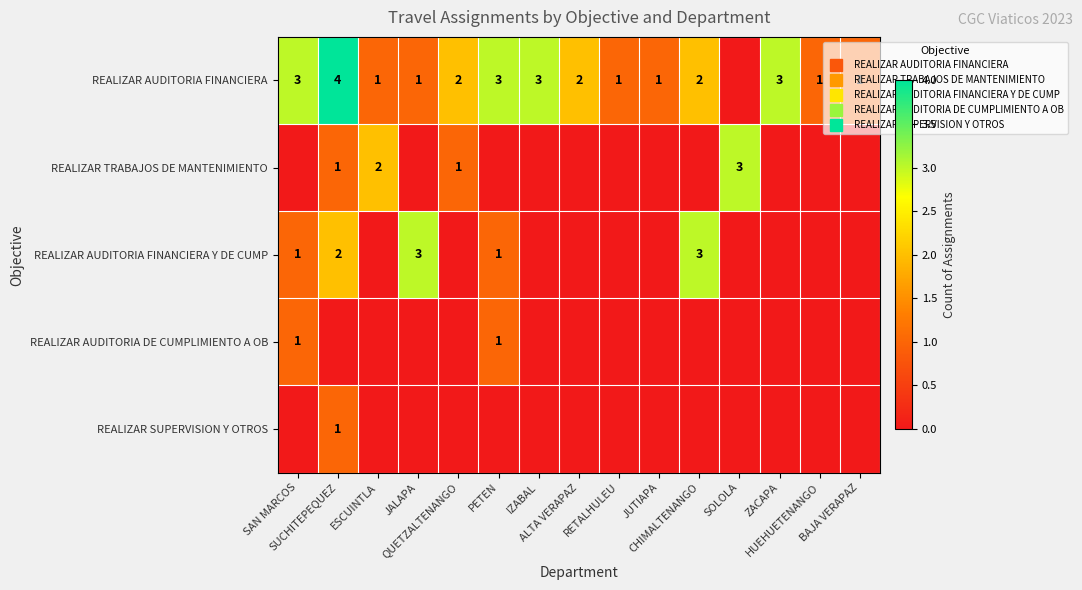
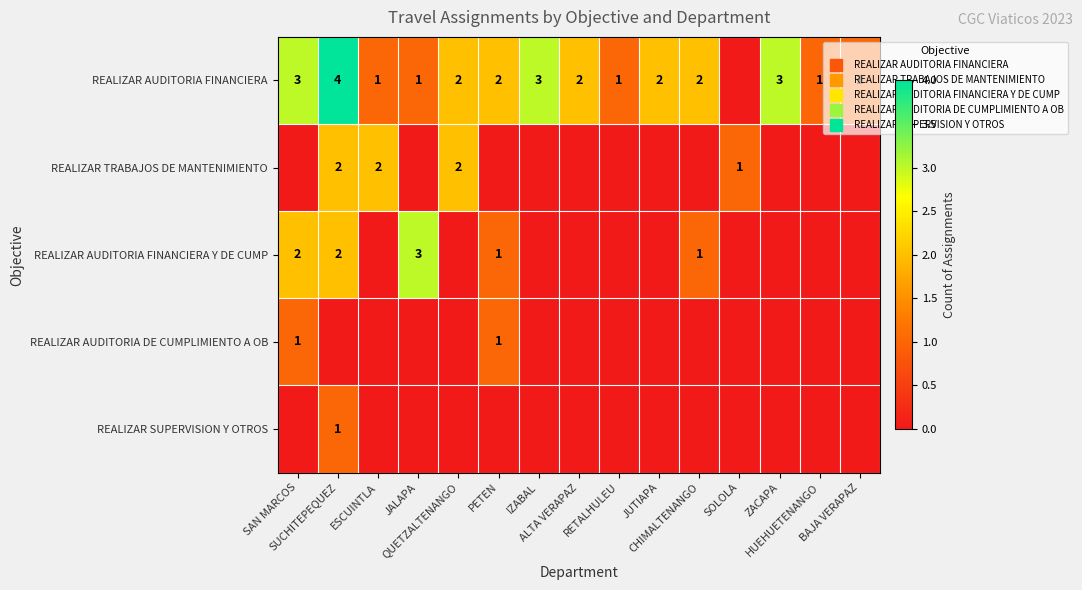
  {
    "REALIZAR AUDITORIA FINANCIERA": {
      "SAN MARCOS": 3,
      "SUCHITEPEQUEZ": 4,
      "ESCUINTLA": 1,
      "JALAPA": 1,
      "QUETZALTENANGO": 2,
-     "PETEN": 3,
+     "PETEN": 2,
      "IZABAL": 3,
      "ALTA VERAPAZ": 2,
      "RETALHULEU": 1,
-     "JUTIAPA": 1,
+     "JUTIAPA": 2,
      "CHIMALTENANGO": 2,
      "ZACAPA": 3
    },
    "REALIZAR TRABAJOS DE MANTENIMIENTO": {
-     "SUCHITEPEQUEZ": 1,
+     "SUCHITEPEQUEZ": 2,
      "ESCUINTLA": 2,
-     "QUETZALTENANGO": 1,
-     "SOLOLA": 3
+     "QUETZALTENANGO": 2,
+     "SOLOLA": 1
    },
    "REALIZAR AUDITORIA FINANCIERA Y DE CUMP": {
-     "SAN MARCOS": 1,
+     "SAN MARCOS": 2,
      "SUCHITEPEQUEZ": 2,
      "JALAPA": 3,
      "PETEN": 1,
-     "CHIMALTENANGO": 3
+     "CHIMALTENANGO": 1
    },
    "REALIZAR AUDITORIA DE CUMPLIMIENTO A OB": {
      "SAN MARCOS": 1,
      "PETEN": 1
    },
    "REALIZAR SUPERVISION Y OTROS": {
      "SUCHITEPEQUEZ": 1
    }
  }
